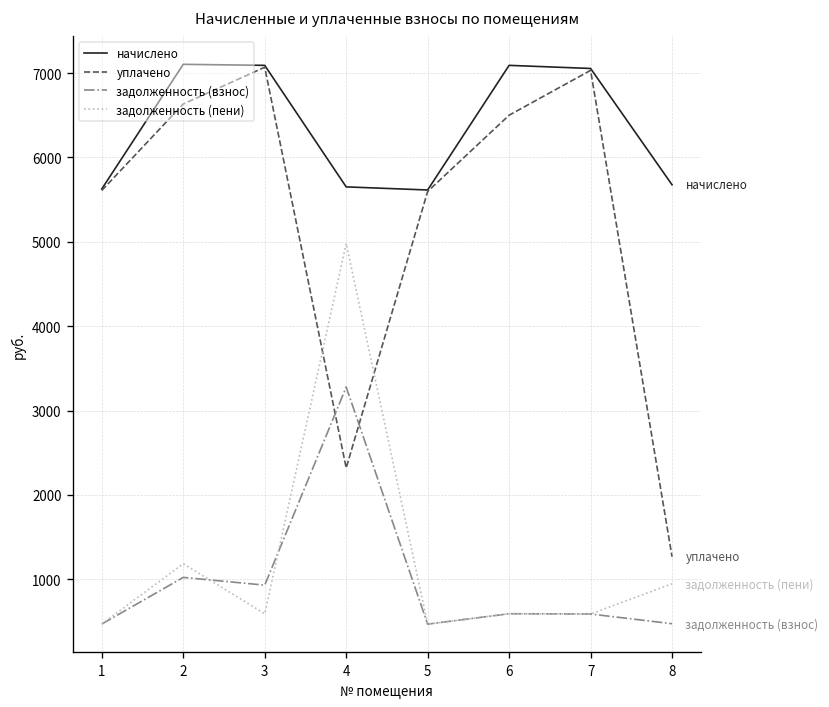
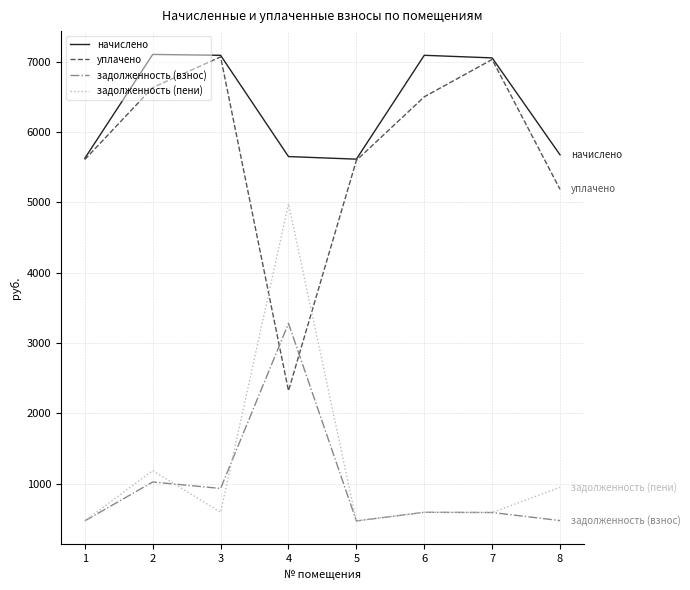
  {
    "начислено": {
      "4": 5700,
      "6": 7100,
      "8": 5700
    },
    "уплачено": {
      "4": 2300,
      "6": 6500,
-     "8": 1300
+     "8": 5200
    },
    "задолженность (взнос)": {
      "2": 1000,
      "3": 900,
      "4": 3300,
      "8": 500
    },
    "задолженность (пени)": {
      "2": 1200,
      "3": 600,
      "4": 5000,
      "8": 900
    }
  }
